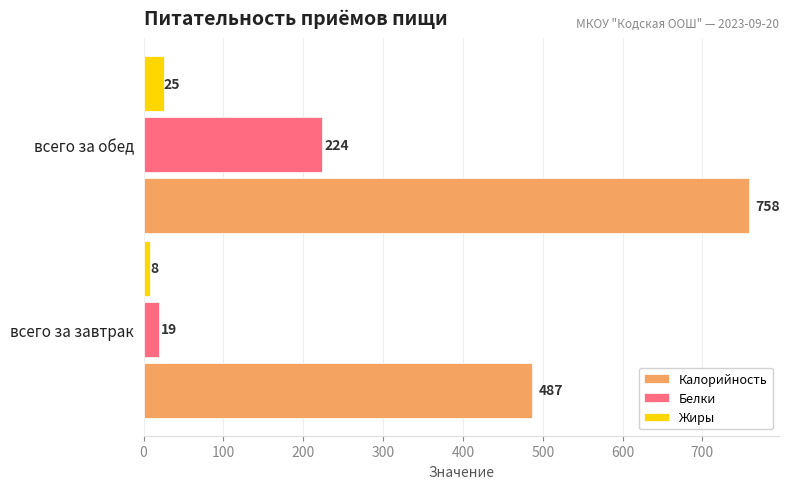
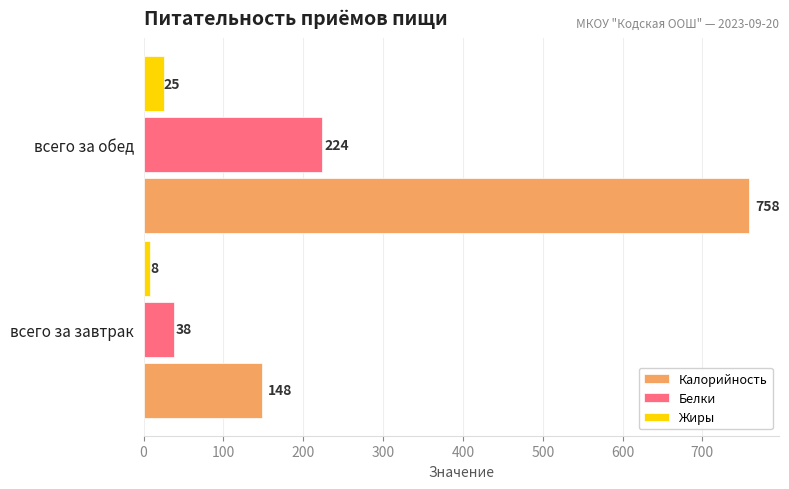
  {
    "Калорийность": {
      "всего за обед": 758,
-     "всего за завтрак": 487
+     "всего за завтрак": 148
    },
    "Белки": {
      "всего за обед": 224,
-     "всего за завтрак": 19
+     "всего за завтрак": 38
    },
    "Жиры": {
      "всего за обед": 25,
      "всего за завтрак": 8
    }
  }
